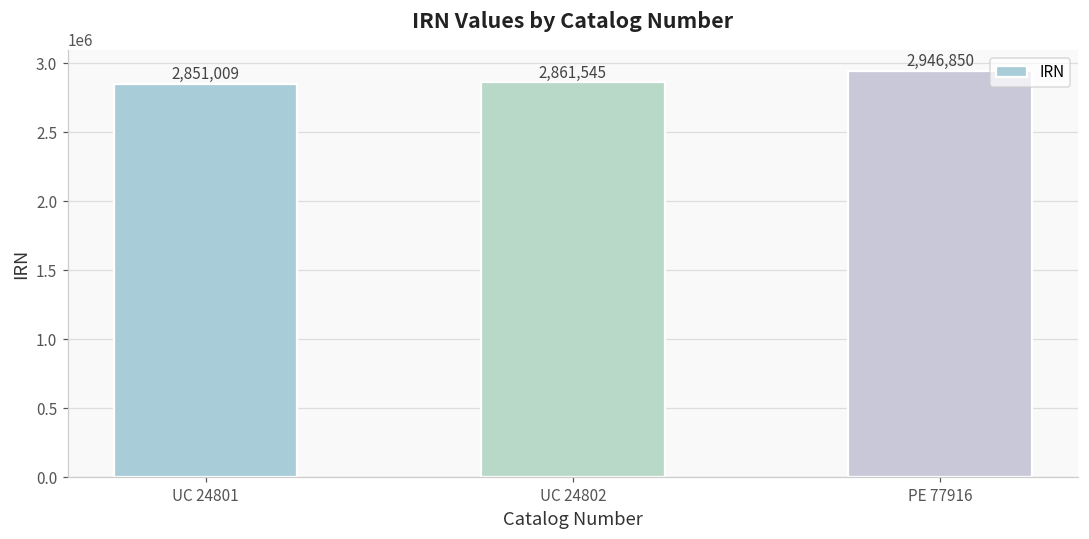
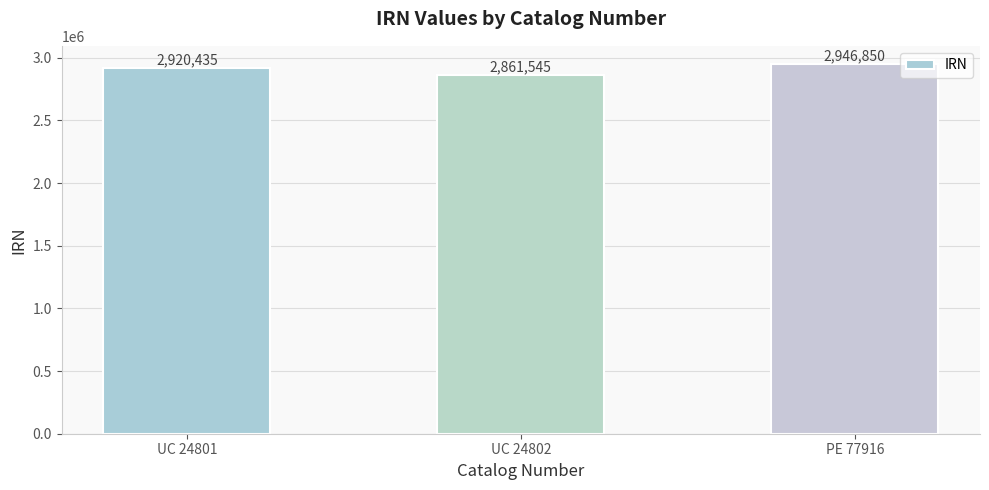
  {
-   "UC 24801": "2,851,009",
+   "UC 24801": "2,920,435",
    "UC 24802": "2,861,545",
    "PE 77916": "2,946,850"
  }
